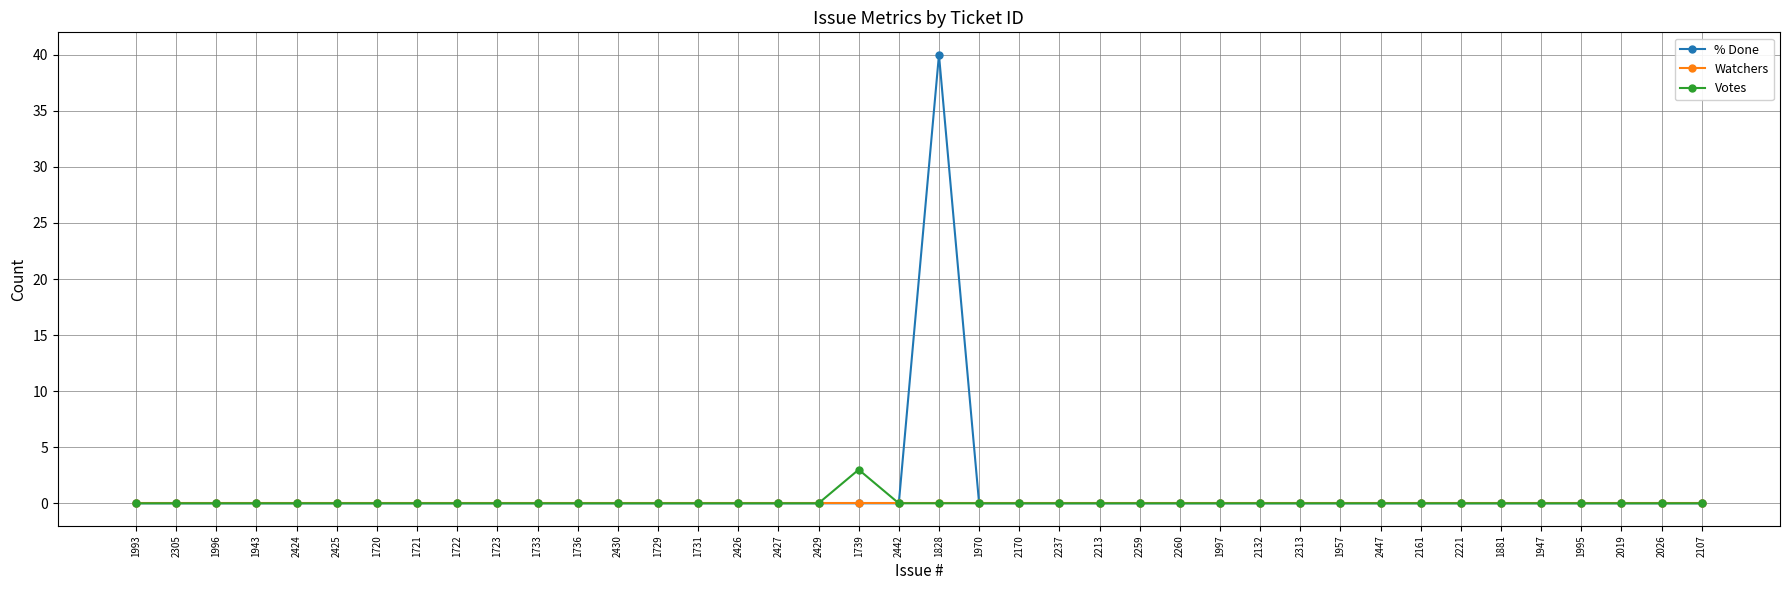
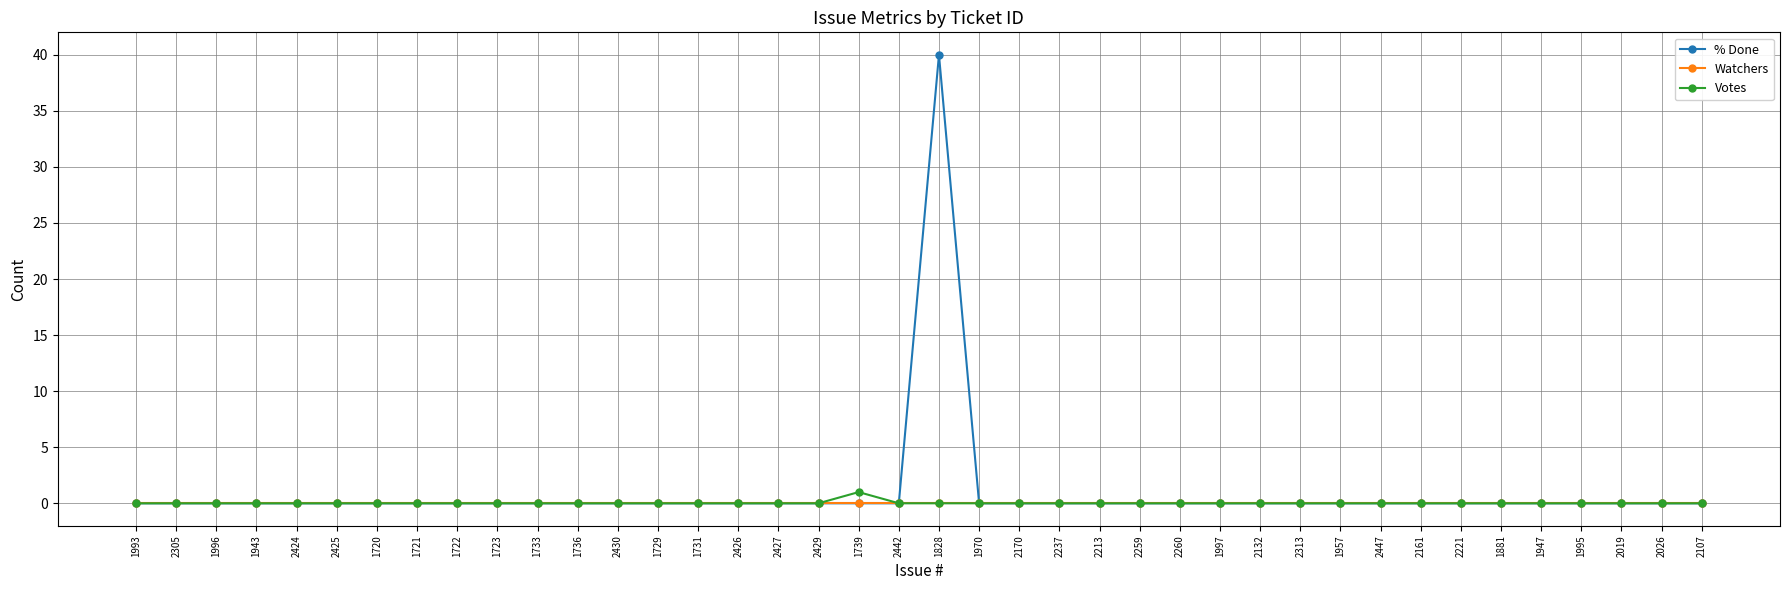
  {
    "% Done": {
      "1828": 40
    },
    "Votes": {
-     "1739": 3
+     "1739": 1
    }
  }
